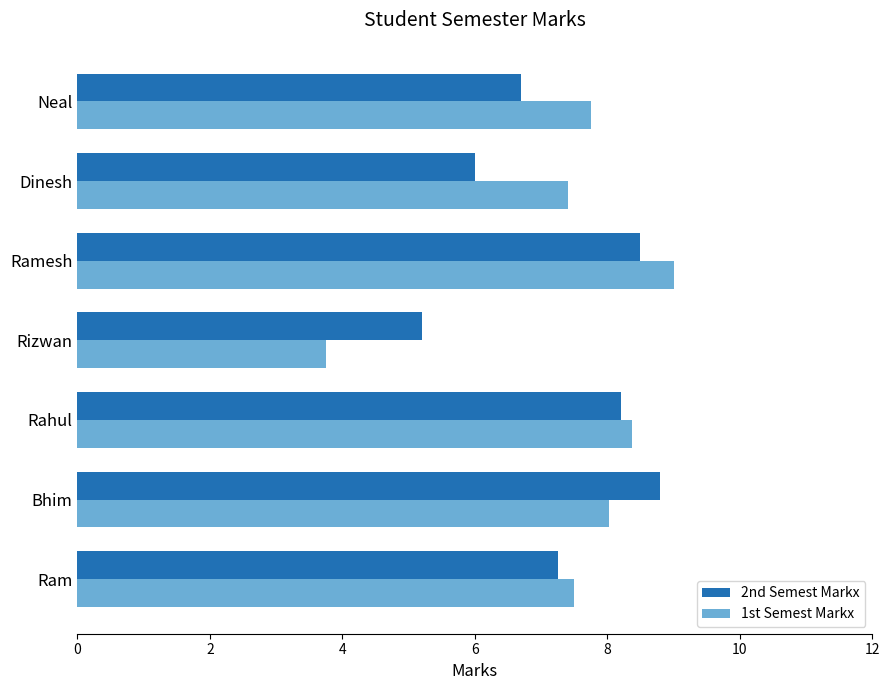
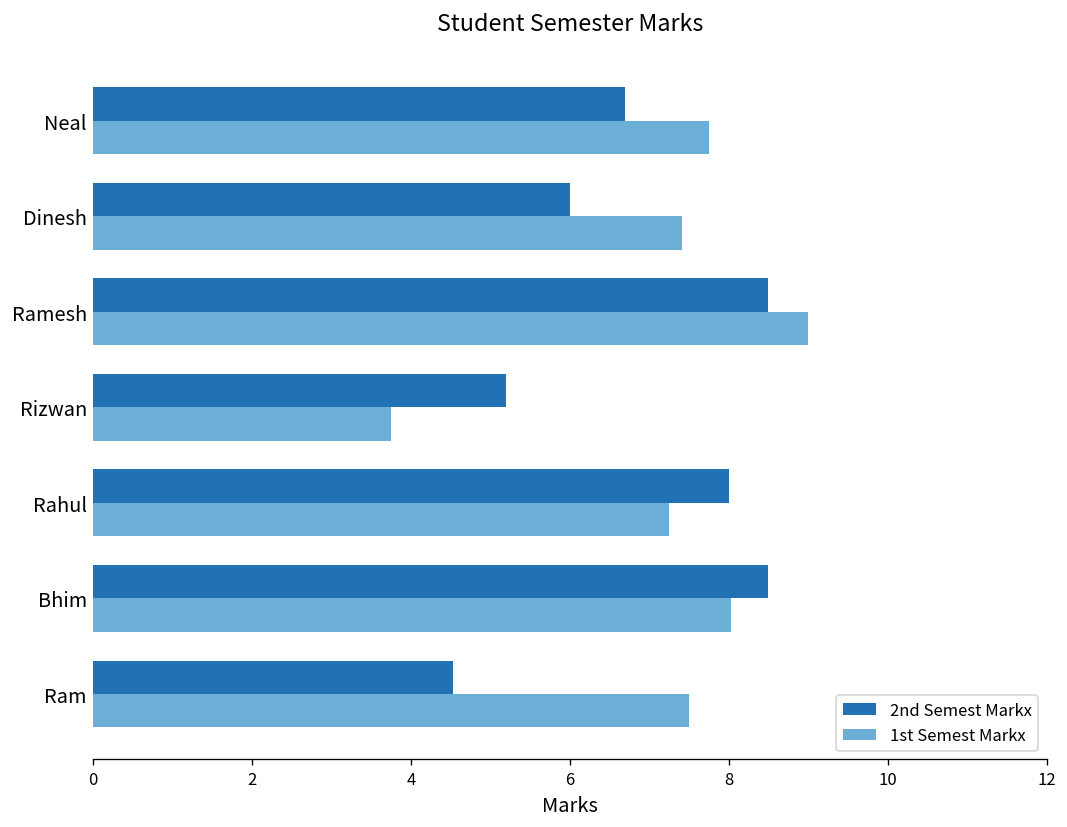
  {
    "2nd Semest Markx": {
      "Neal": 6.7,
      "Dinesh": 6.0,
      "Ramesh": 8.5,
      "Rizwan": 5.2,
-     "Rahul": 8.2,
-     "Bhim": 8.8,
-     "Ram": 7.3
+     "Rahul": 8.0,
+     "Bhim": 8.5,
+     "Ram": 4.5
    },
    "1st Semest Markx": {
      "Neal": 7.8,
      "Dinesh": 7.4,
      "Ramesh": 9.0,
      "Rizwan": 3.8,
-     "Rahul": 8.4,
+     "Rahul": 7.3,
      "Bhim": 8.0,
      "Ram": 7.5
    }
  }
